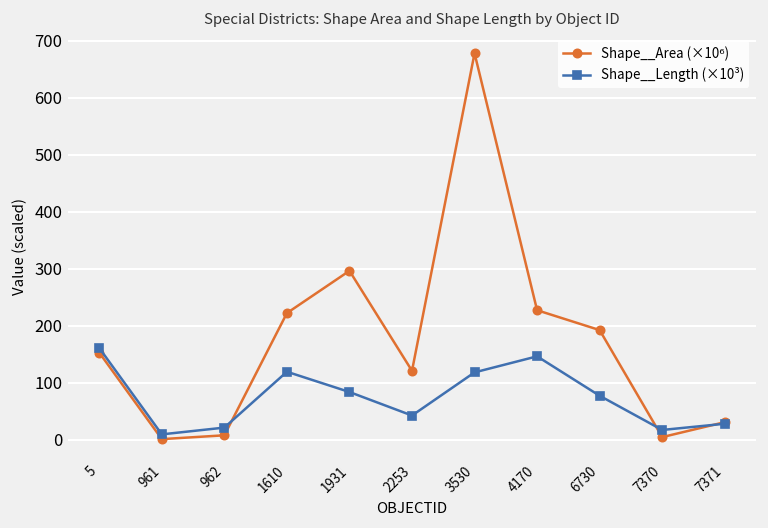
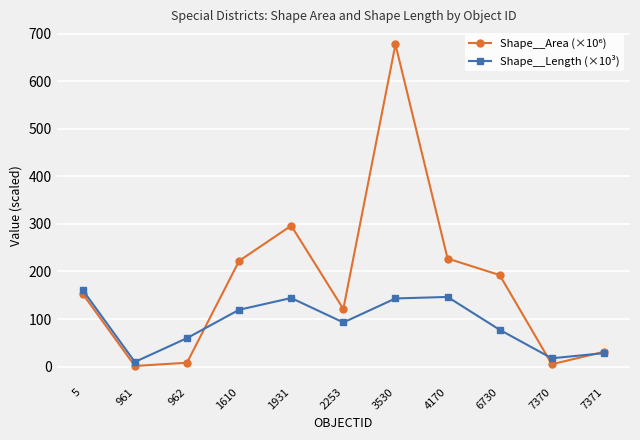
  {
    "Shape__Area (×10⁶)": {
      "5": 150,
      "961": 0,
      "962": 10,
      "1610": 220,
      "1931": 300,
      "2253": 120,
      "3530": 680,
      "4170": 230,
      "6730": 190,
      "7370": 0
    },
    "Shape__Length (×10³)": {
      "5": 160,
      "961": 10,
-     "962": 20,
+     "962": 60,
      "1610": 120,
-     "1931": 80,
-     "2253": 40,
-     "3530": 120,
+     "1931": 140,
+     "2253": 90,
+     "3530": 140,
      "4170": 150,
      "6730": 80,
      "7370": 20
    }
  }
